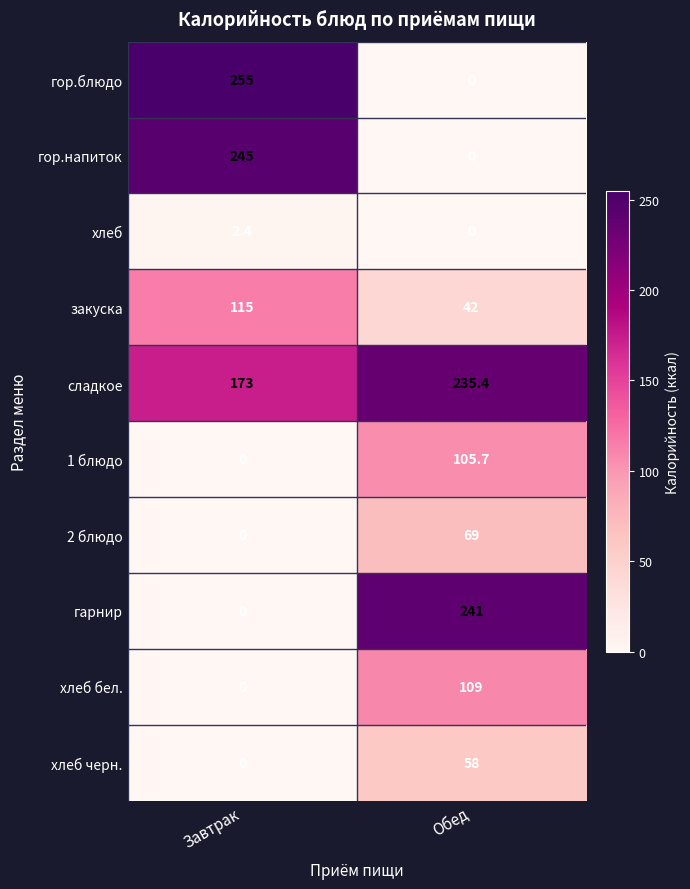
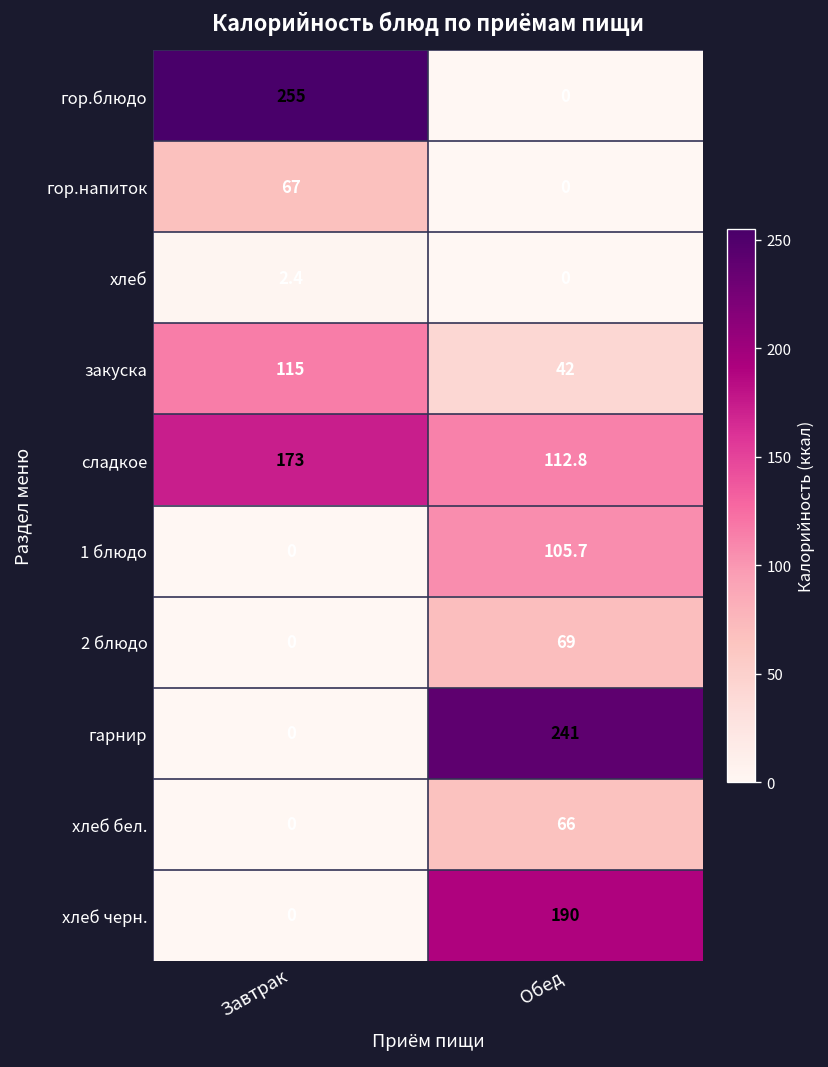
  {
    "гор.блюдо": {
      "Завтрак": 255
    },
    "гор.напиток": {
-     "Завтрак": 245
+     "Завтрак": 67
    },
    "закуска": {
      "Завтрак": 115
    },
    "сладкое": {
      "Завтрак": 173,
-     "Обед": 235.4
+     "Обед": 112.8
    },
    "1 блюдо": {
      "Обед": 105.7
    },
    "2 блюдо": {
      "Обед": 69
    },
    "гарнир": {
      "Обед": 241
    },
    "хлеб бел.": {
-     "Обед": 109
+     "Обед": 66
    },
    "хлеб черн.": {
-     "Обед": 58
+     "Обед": 190
    }
  }
